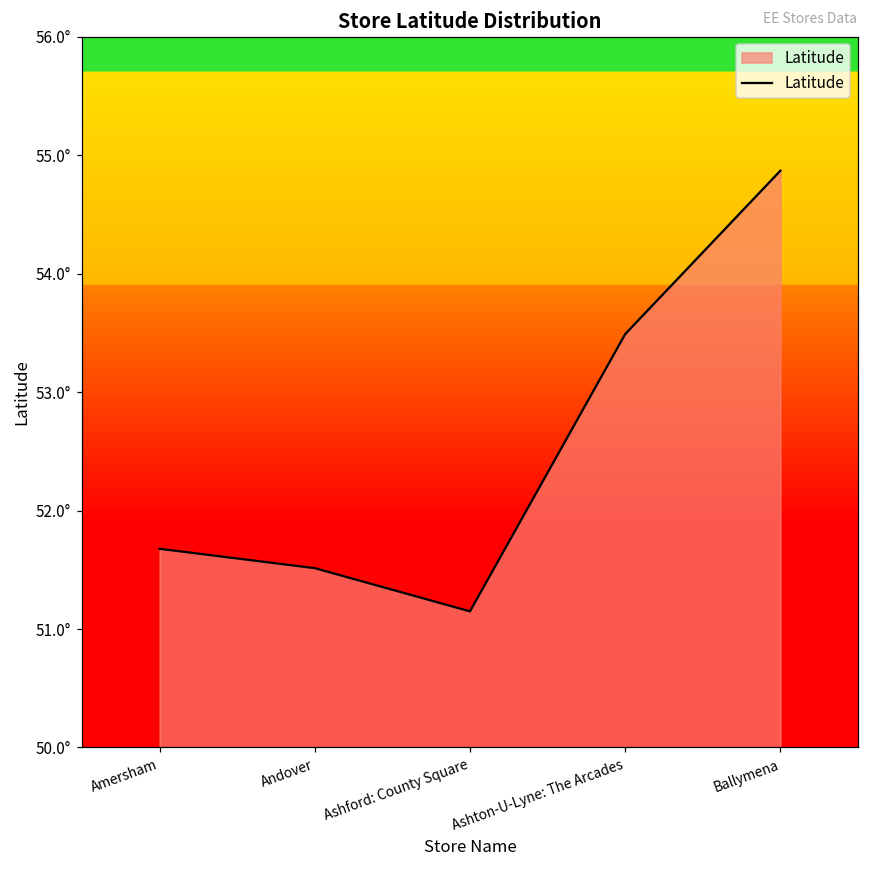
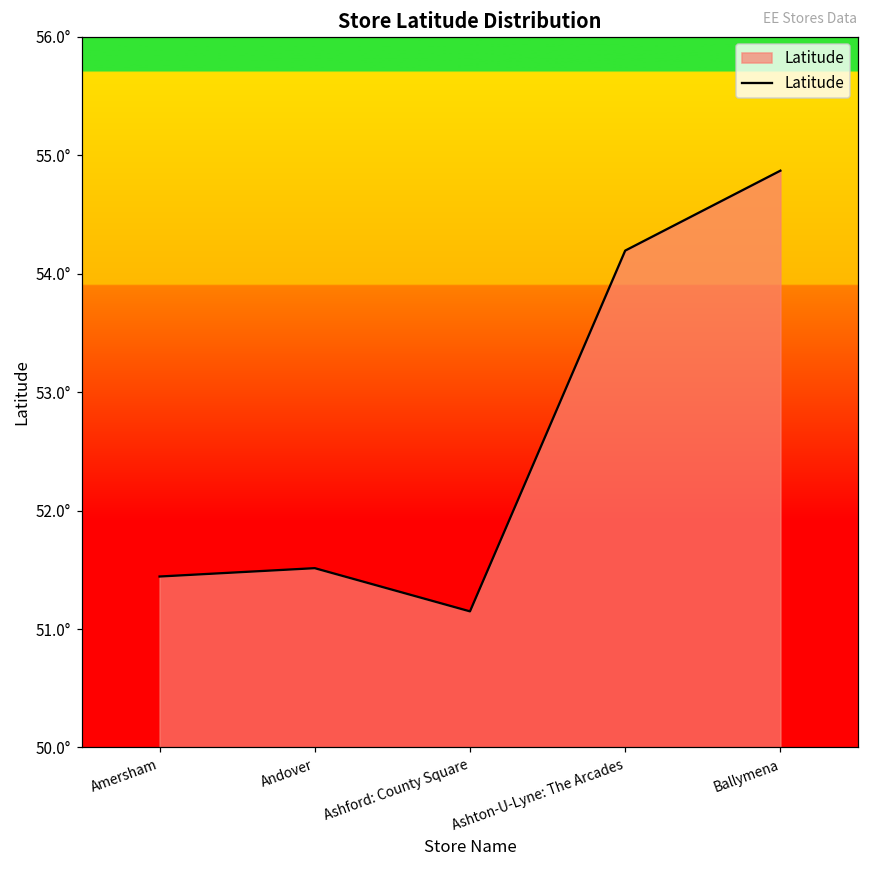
  {
-   "Amersham": "51.68°",
+   "Amersham": "51.44°",
    "Andover": "51.51°",
    "Ashford: County Square": "51.15°",
-   "Ashton-U-Lyne: The Arcades": "53.49°",
+   "Ashton-U-Lyne: The Arcades": "54.19°",
    "Ballymena": "54.87°"
  }
